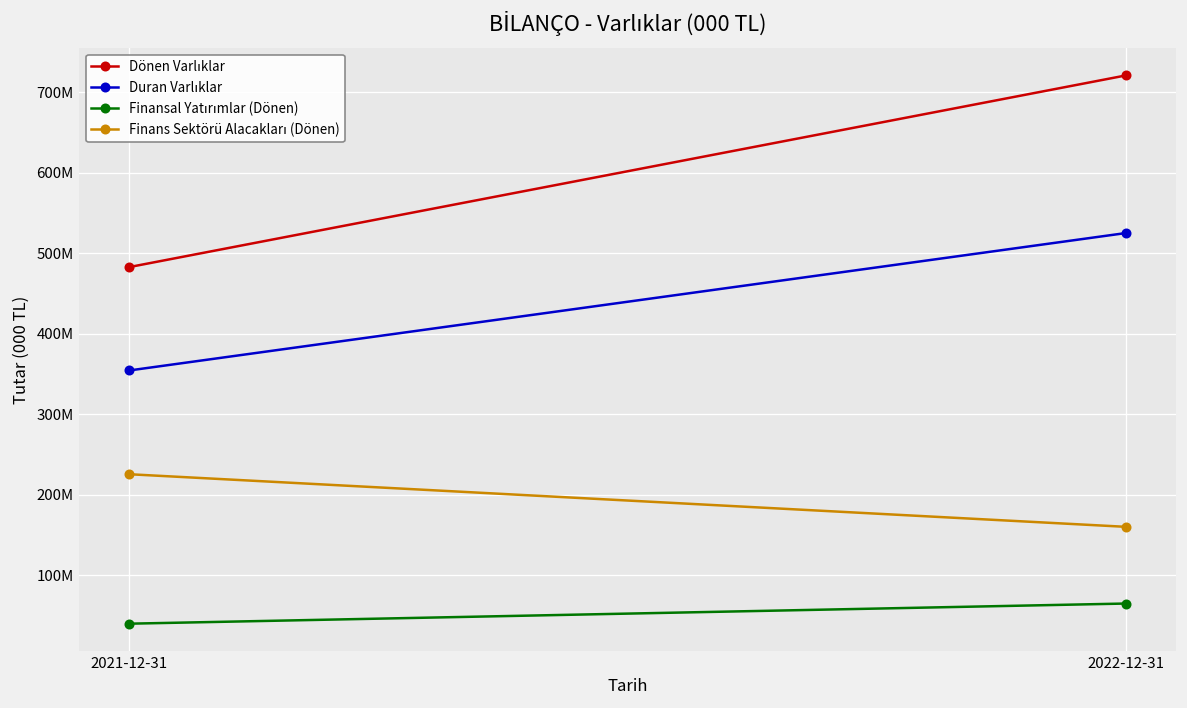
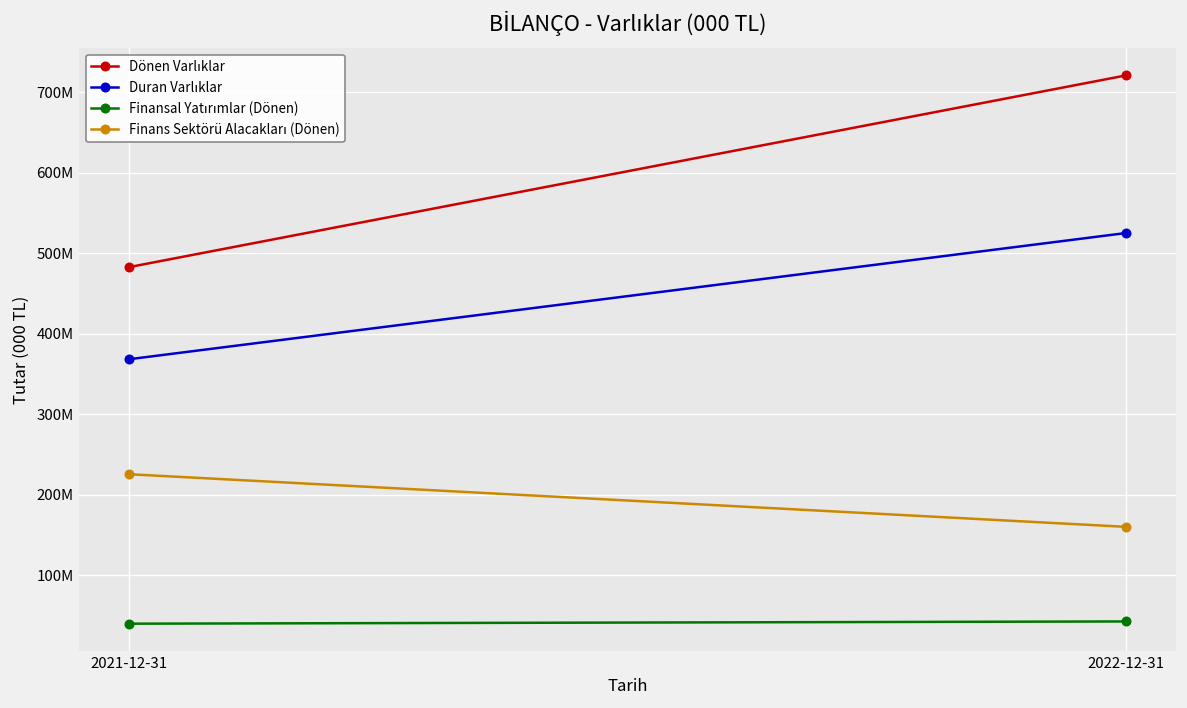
  {
    "Dönen Varlıklar": {
      "2021-12-31": 480000000,
      "2022-12-31": 720000000
    },
    "Duran Varlıklar": {
-     "2021-12-31": 350000000,
+     "2021-12-31": 370000000,
      "2022-12-31": 530000000
    },
    "Finansal Yatırımlar (Dönen)": {
      "2021-12-31": 40000000,
-     "2022-12-31": 70000000
+     "2022-12-31": 40000000
    },
    "Finans Sektörü Alacakları (Dönen)": {
      "2021-12-31": 230000000,
      "2022-12-31": 160000000
    }
  }
